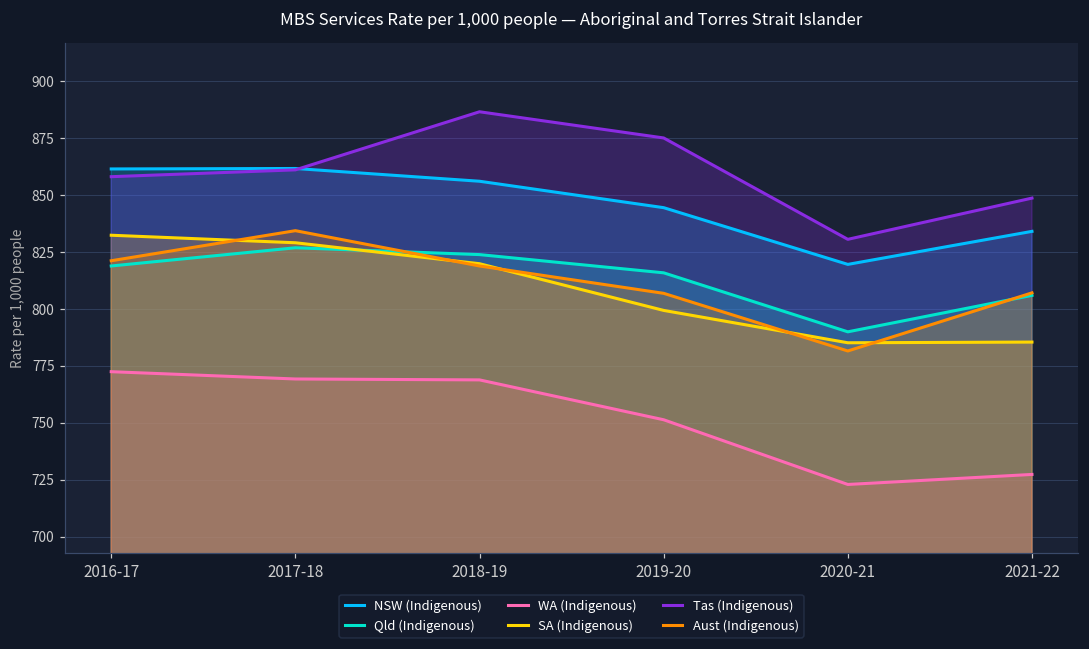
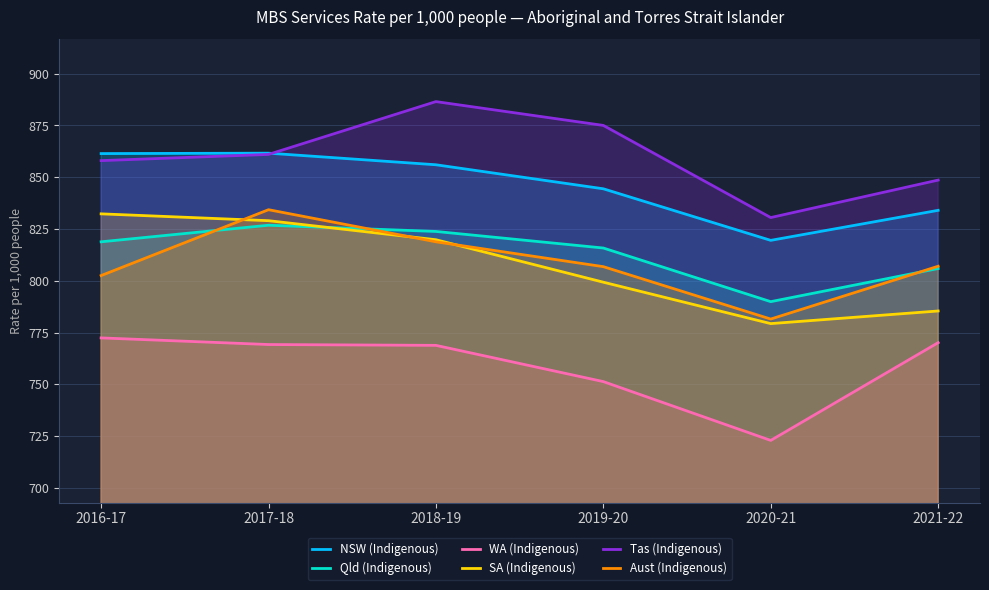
  {
    "NSW (Indigenous)": {
      "2016-17": 861,
      "2018-19": 856,
      "2019-20": 844,
      "2020-21": 820,
      "2021-22": 834
    },
    "Qld (Indigenous)": {
      "2016-17": 819,
      "2017-18": 827,
      "2018-19": 824,
      "2019-20": 816,
      "2020-21": 790
    },
    "WA (Indigenous)": {
      "2016-17": 772,
      "2017-18": 769,
      "2018-19": 769,
      "2019-20": 751,
      "2020-21": 723,
-     "2021-22": 727
+     "2021-22": 770
    },
    "SA (Indigenous)": {
      "2016-17": 832,
      "2017-18": 829,
      "2019-20": 799,
-     "2020-21": 785,
+     "2020-21": 779,
      "2021-22": 785
    },
    "Tas (Indigenous)": {
      "2016-17": 858,
      "2018-19": 887,
      "2019-20": 875,
      "2020-21": 831,
      "2021-22": 849
    },
    "Aust (Indigenous)": {
-     "2016-17": 821,
+     "2016-17": 803,
      "2017-18": 834,
      "2019-20": 807,
      "2020-21": 782
    }
  }
